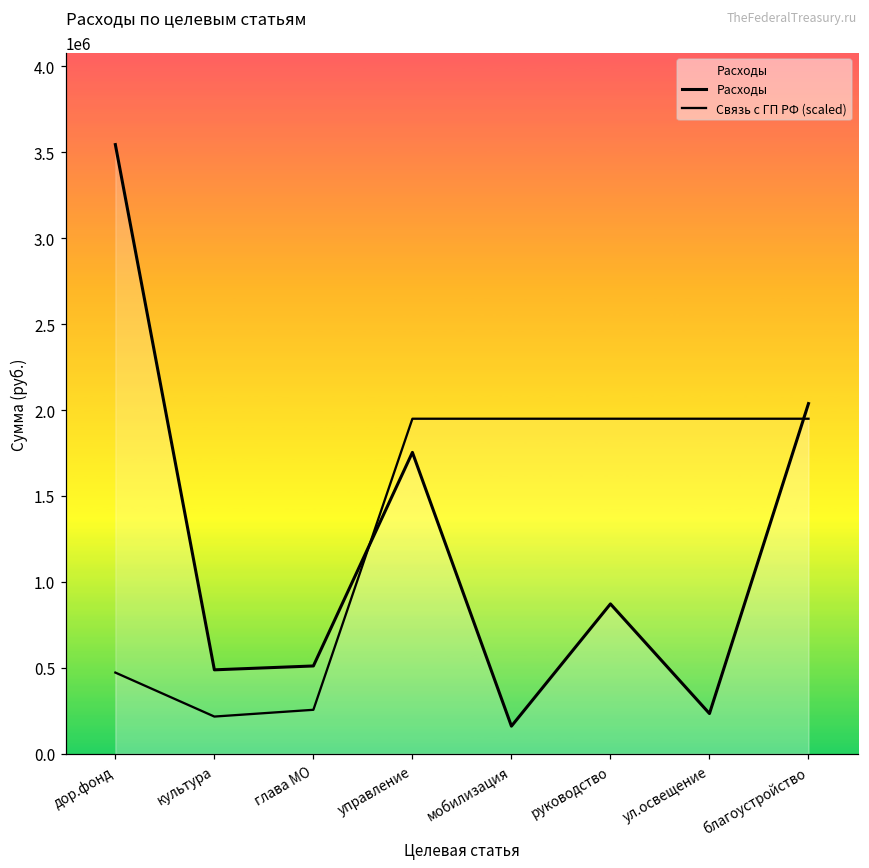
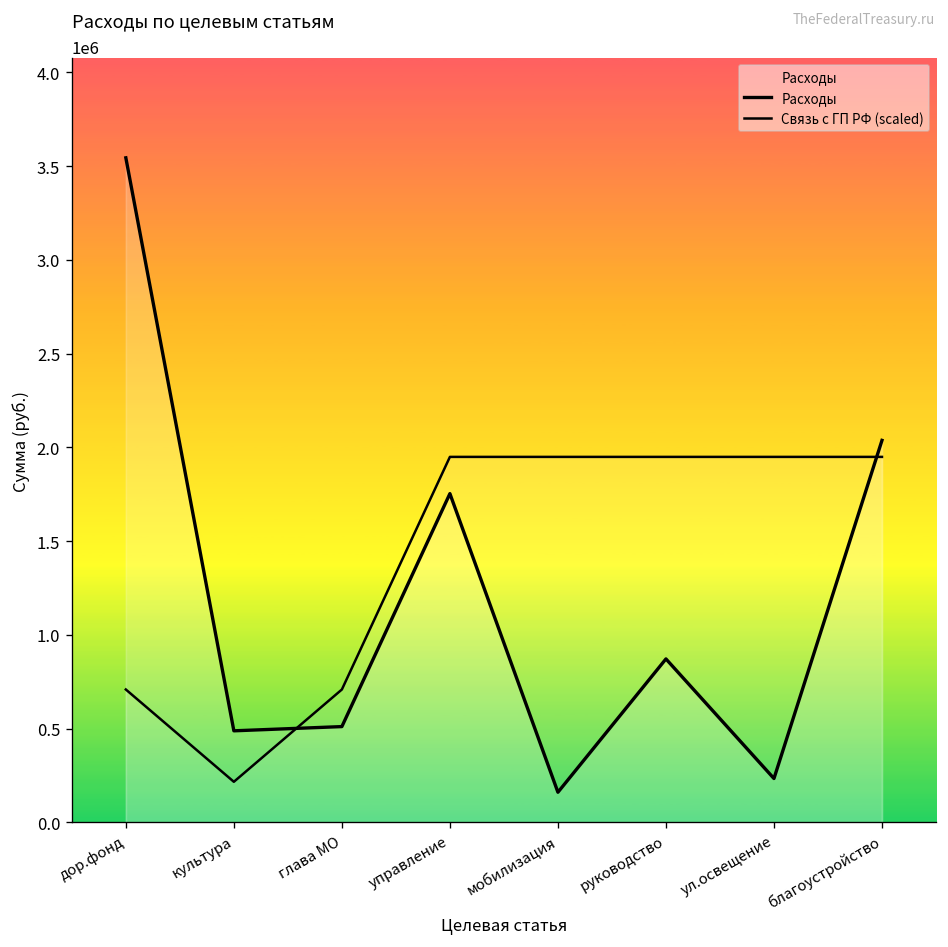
  {
    "Связь с ГП РФ (scaled)": {
-     "дор.фонд": 470000,
+     "дор.фонд": 710000,
      "культура": 220000,
-     "глава МО": 260000,
+     "глава МО": 710000,
      "управление": 1950000,
      "мобилизация": 1950000,
      "руководство": 1950000,
      "ул.освещение": 1950000,
      "благоустройство": 1950000
    }
  }
